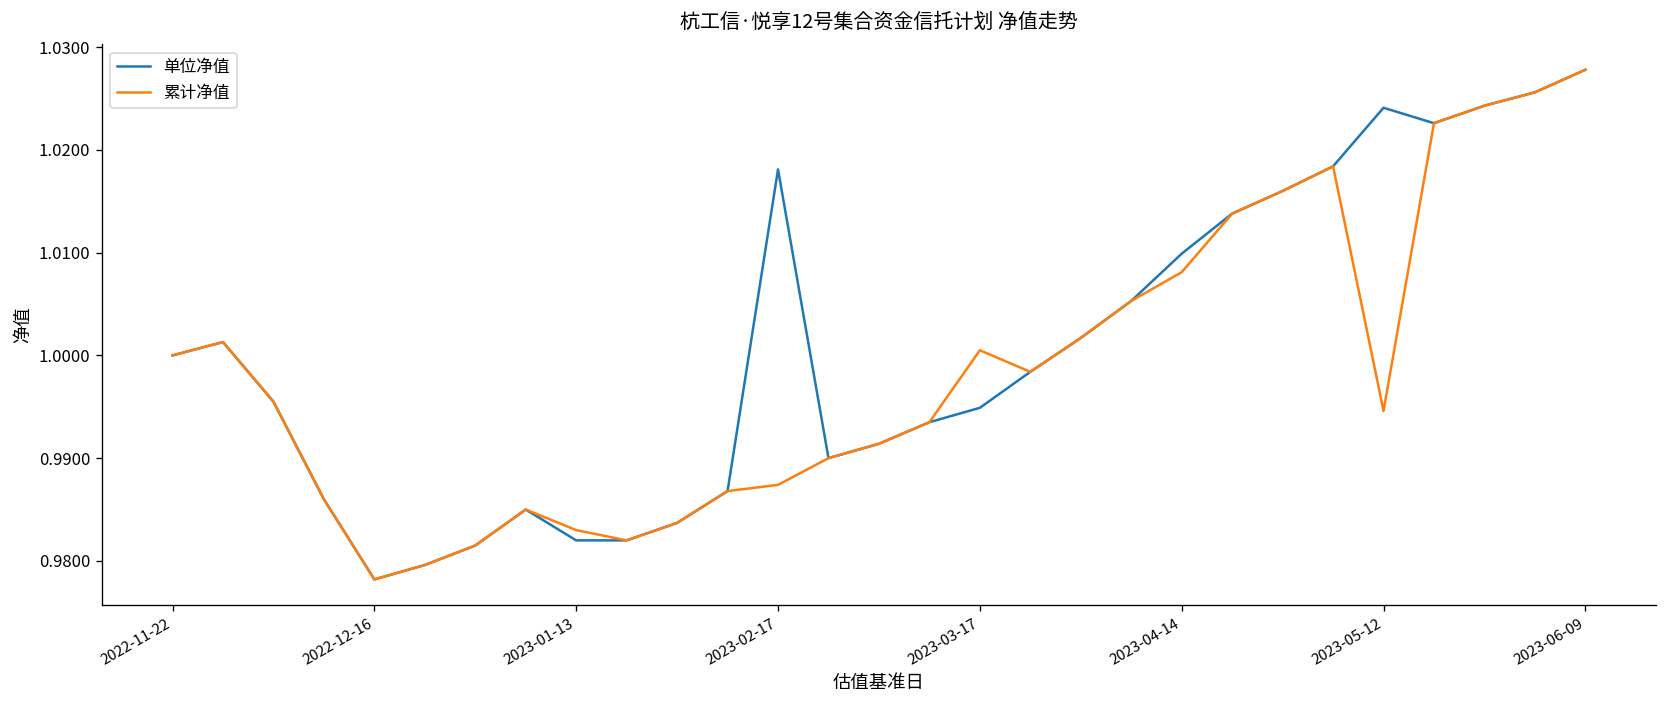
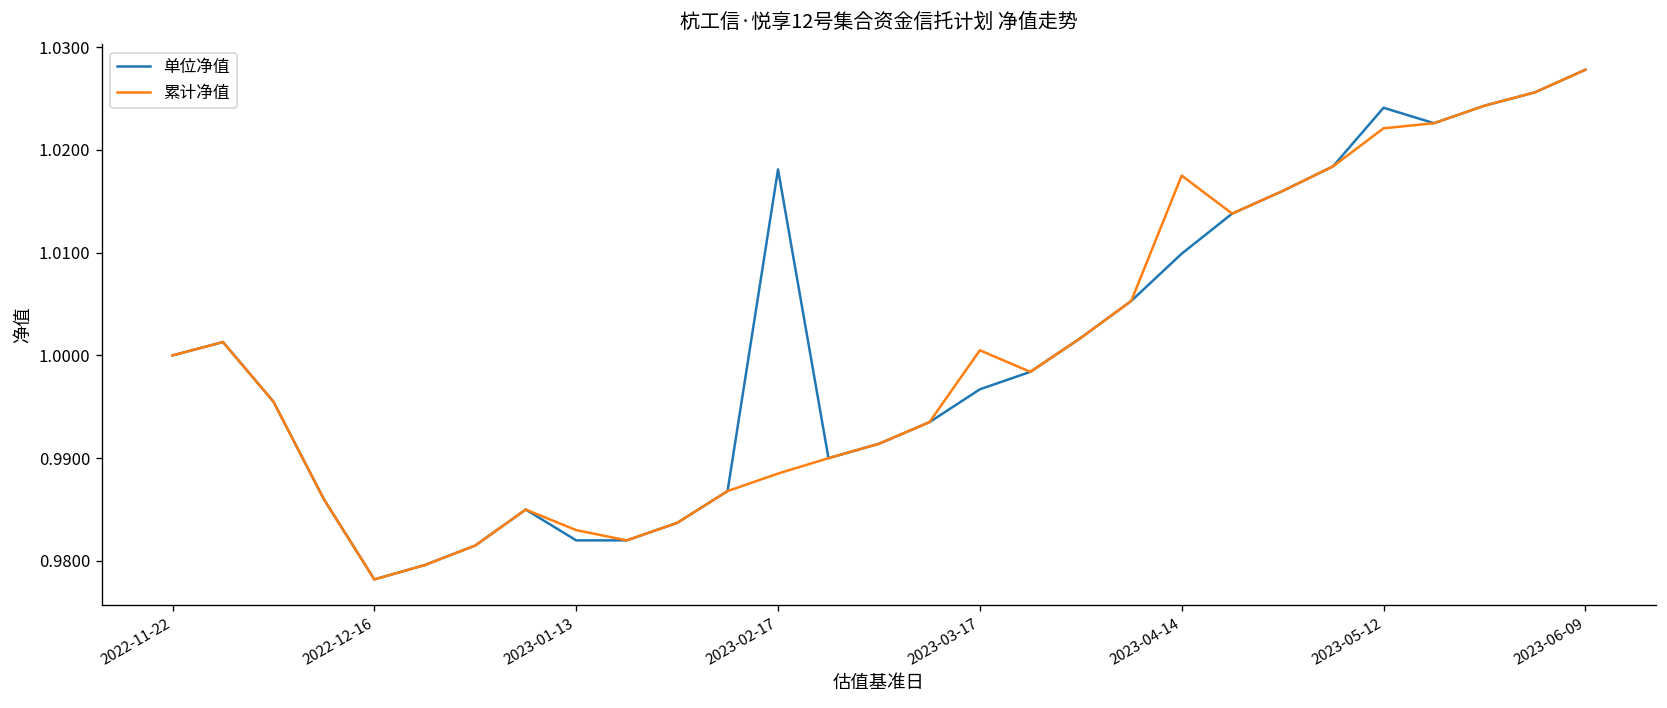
  {
    "单位净值": {
      "2023-01-13": 0.982,
      "2023-02-17": 1.018,
-     "2023-03-17": 0.995,
+     "2023-03-17": 0.997,
      "2023-04-14": 1.010,
      "2023-05-12": 1.024
    },
    "累计净值": {
      "2023-01-13": 0.983,
-     "2023-02-17": 0.987,
+     "2023-02-17": 0.989,
      "2023-03-17": 1.001,
-     "2023-04-14": 1.008,
-     "2023-05-12": 0.995
+     "2023-04-14": 1.018,
+     "2023-05-12": 1.022
    }
  }
